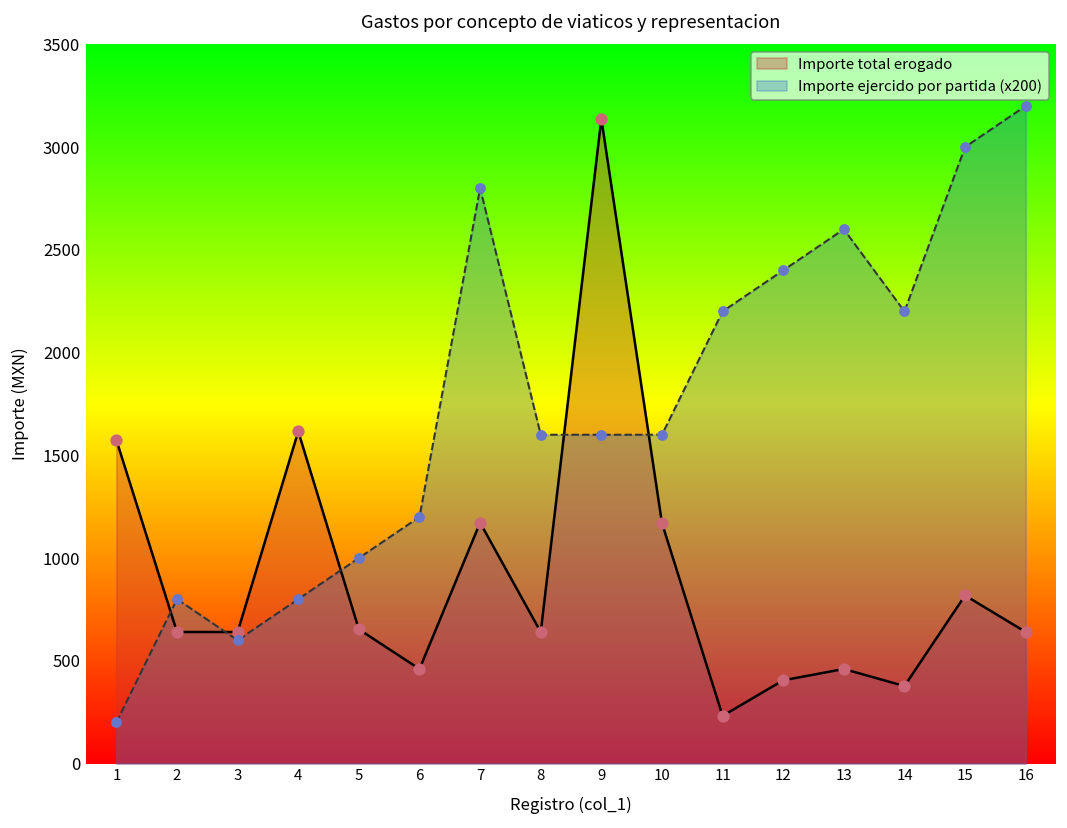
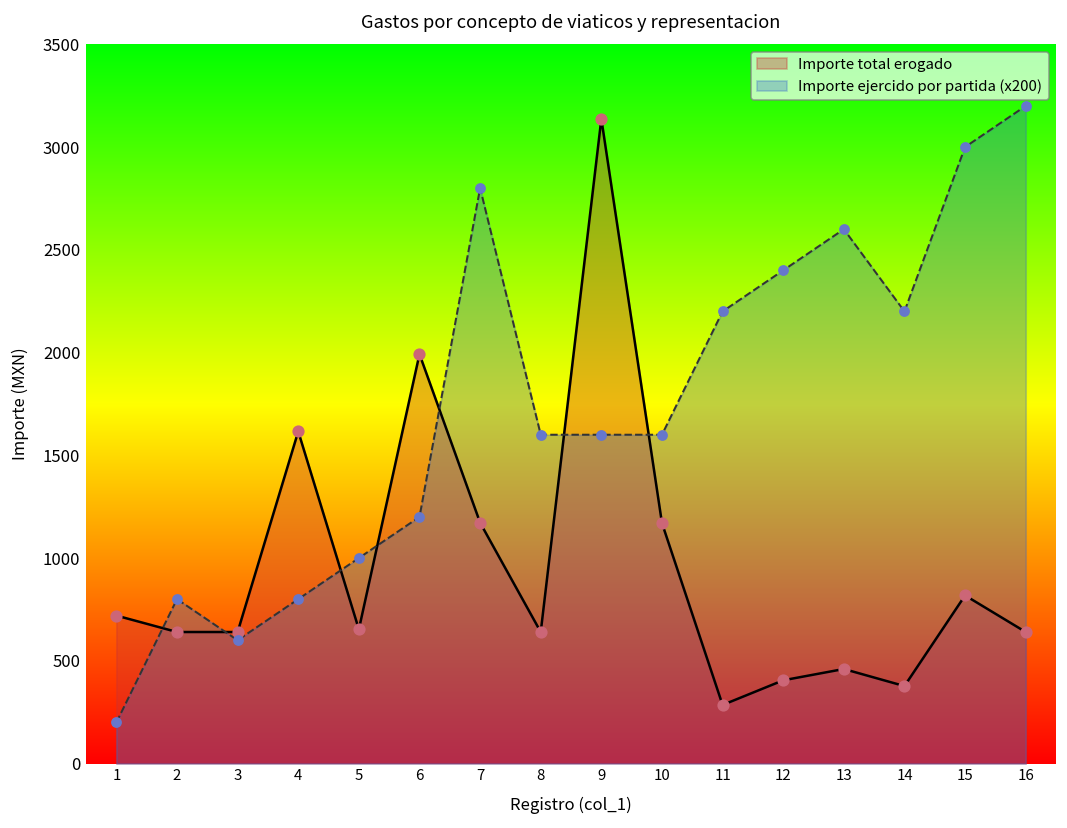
  {
    "Importe total erogado": {
-     "1": 1570,
+     "1": 720,
      "2": 640,
      "3": 640,
      "4": 1620,
      "5": 650,
-     "6": 460,
+     "6": 1990,
      "7": 1170,
      "8": 640,
      "9": 3140,
      "10": 1170,
-     "11": 230,
+     "11": 290,
      "12": 410,
      "13": 460,
      "14": 380,
      "15": 820,
      "16": 640
    },
    "Importe ejercido por partida (x200)": {
      "1": 200,
      "2": 800,
      "3": 600,
      "4": 800,
      "5": 1000,
      "6": 1200,
      "7": 2800,
      "8": 1600,
      "9": 1600,
      "10": 1600,
      "11": 2200,
      "12": 2400,
      "13": 2600,
      "14": 2200,
      "15": 3000,
      "16": 3200
    }
  }
